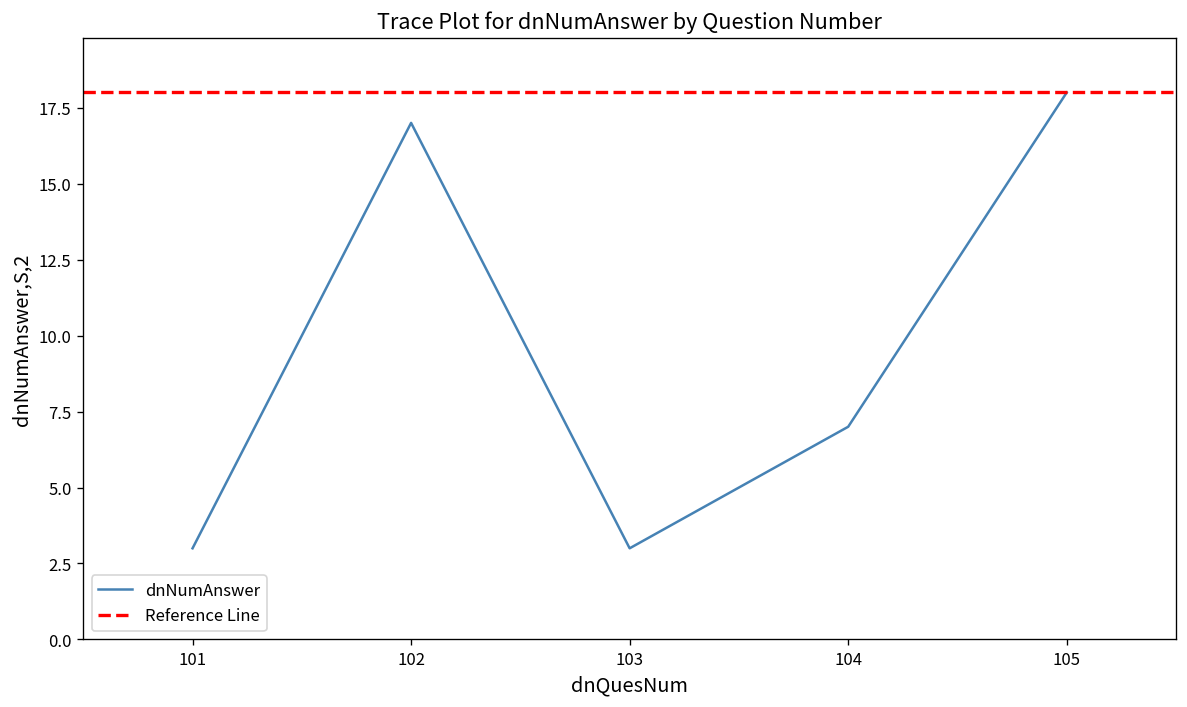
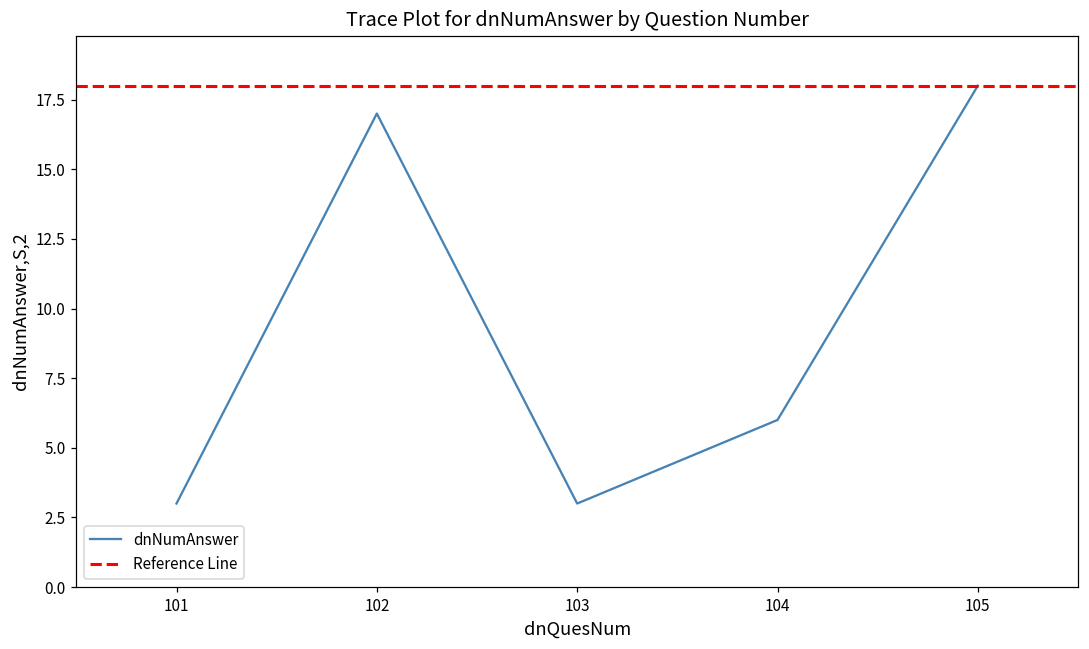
  {
    "101": 3,
    "102": 17,
    "103": 3,
-   "104": 7,
+   "104": 6,
    "105": 18
  }
